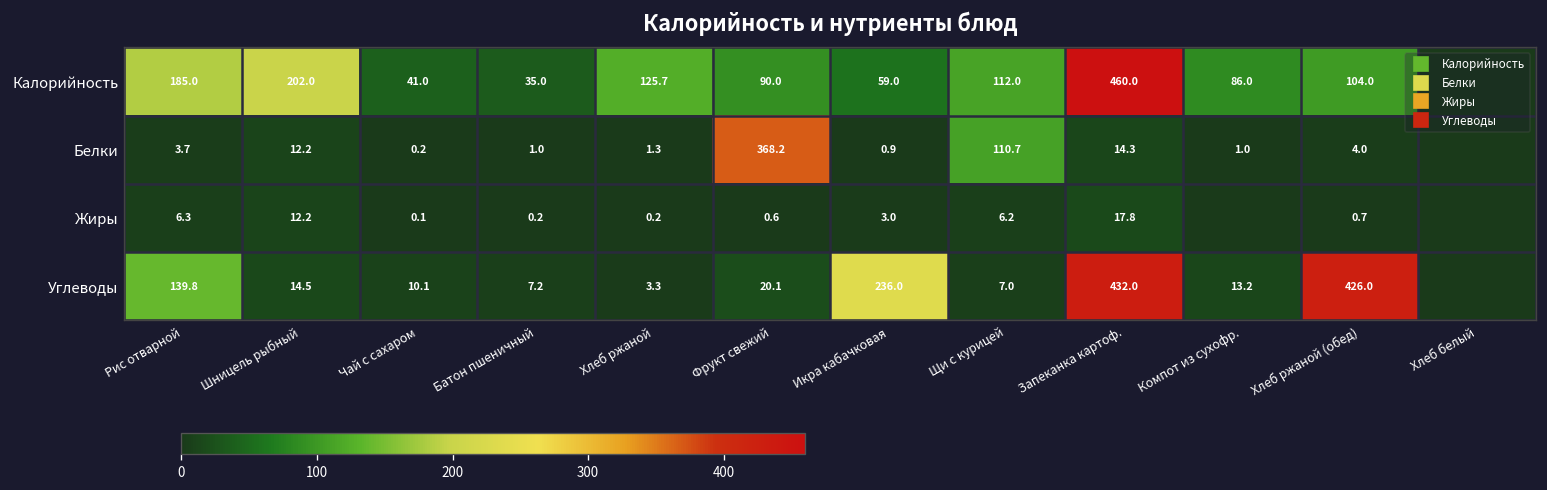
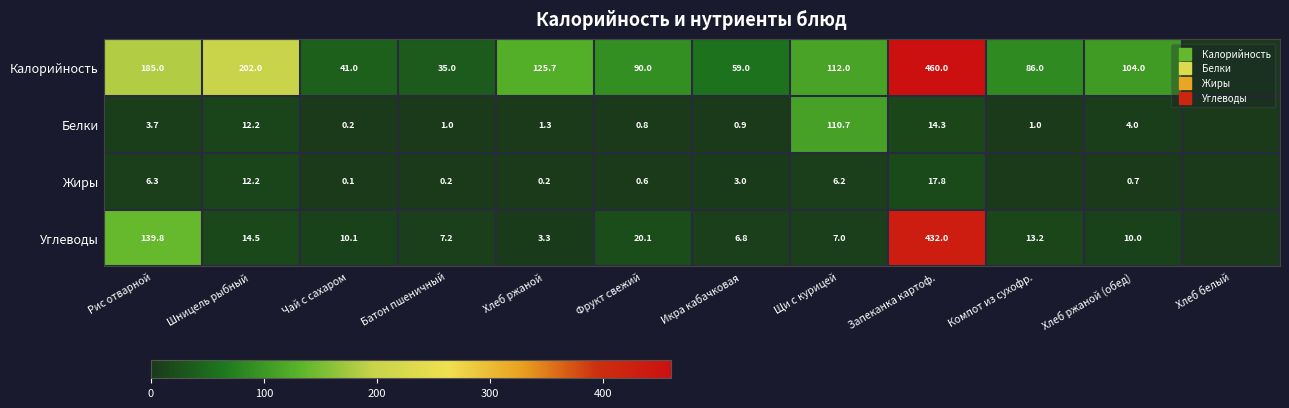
  {
    "Калорийность": {
      "Рис отварной": 185.0,
      "Шницель рыбный": 202.0,
      "Чай с сахаром": 41.0,
      "Батон пшеничный": 35.0,
      "Хлеб ржаной": 125.7,
      "Фрукт свежий": 90.0,
      "Икра кабачковая": 59.0,
      "Щи с курицей": 112.0,
      "Запеканка картоф.": 460.0,
      "Компот из сухофр.": 86.0,
      "Хлеб ржаной (обед)": 104.0
    },
    "Белки": {
      "Рис отварной": 3.7,
      "Шницель рыбный": 12.2,
      "Чай с сахаром": 0.2,
      "Батон пшеничный": 1.0,
      "Хлеб ржаной": 1.3,
-     "Фрукт свежий": 368.2,
+     "Фрукт свежий": 0.8,
      "Икра кабачковая": 0.9,
      "Щи с курицей": 110.7,
      "Запеканка картоф.": 14.3,
      "Компот из сухофр.": 1.0,
      "Хлеб ржаной (обед)": 4.0
    },
    "Жиры": {
      "Рис отварной": 6.3,
      "Шницель рыбный": 12.2,
      "Чай с сахаром": 0.1,
      "Батон пшеничный": 0.2,
      "Хлеб ржаной": 0.2,
      "Фрукт свежий": 0.6,
      "Икра кабачковая": 3.0,
      "Щи с курицей": 6.2,
      "Запеканка картоф.": 17.8,
      "Хлеб ржаной (обед)": 0.7
    },
    "Углеводы": {
      "Рис отварной": 139.8,
      "Шницель рыбный": 14.5,
      "Чай с сахаром": 10.1,
      "Батон пшеничный": 7.2,
      "Хлеб ржаной": 3.3,
      "Фрукт свежий": 20.1,
-     "Икра кабачковая": 236.0,
+     "Икра кабачковая": 6.8,
      "Щи с курицей": 7.0,
      "Запеканка картоф.": 432.0,
      "Компот из сухофр.": 13.2,
-     "Хлеб ржаной (обед)": 426.0
+     "Хлеб ржаной (обед)": 10.0
    }
  }
